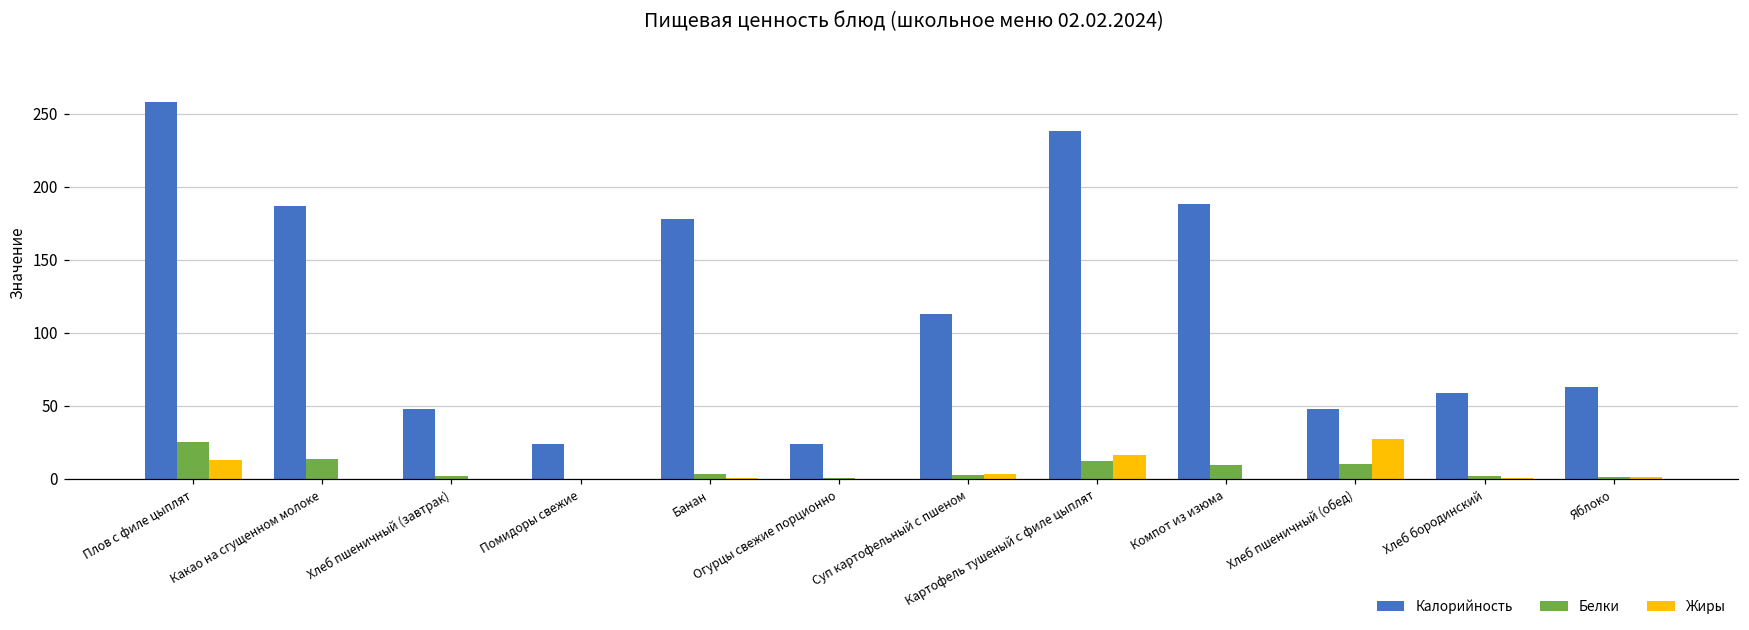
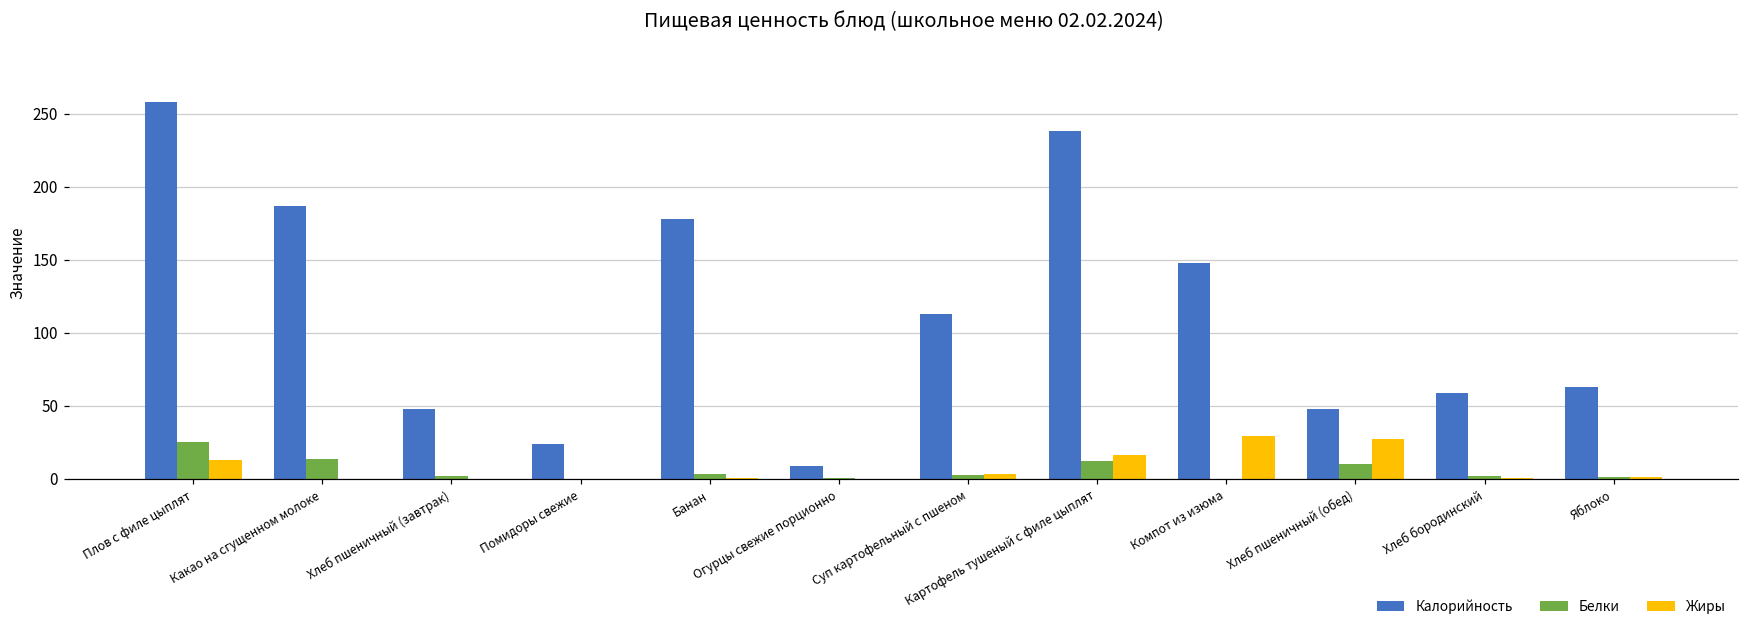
  {
    "Калорийность": {
      "Плов с филе цыплят": 258,
      "Какао на сгущенном молоке": 187,
      "Хлеб пшеничный (завтрак)": 48,
      "Помидоры свежие": 24,
      "Банан": 178,
-     "Огурцы свежие порционно": 23,
+     "Огурцы свежие порционно": 8,
      "Суп картофельный с пшеном": 113,
      "Картофель тушеный с филе цыплят": 238,
-     "Компот из изюма": 188,
+     "Компот из изюма": 148,
      "Хлеб пшеничный (обед)": 48,
      "Хлеб бородинский": 59,
      "Яблоко": 63
    },
    "Белки": {
      "Плов с филе цыплят": 25,
      "Какао на сгущенном молоке": 14,
      "Хлеб пшеничный (завтрак)": 2,
      "Помидоры свежие": 0,
      "Банан": 3,
      "Суп картофельный с пшеном": 3,
      "Картофель тушеный с филе цыплят": 12,
-     "Компот из изюма": 9,
+     "Компот из изюма": 0,
      "Хлеб пшеничный (обед)": 10
    },
    "Жиры": {
      "Плов с филе цыплят": 13,
      "Хлеб пшеничный (завтрак)": 0,
      "Помидоры свежие": 0,
      "Огурцы свежие порционно": 0,
      "Суп картофельный с пшеном": 3,
      "Картофель тушеный с филе цыплят": 16,
-     "Компот из изюма": 0,
+     "Компот из изюма": 29,
      "Хлеб пшеничный (обед)": 27
    }
  }
